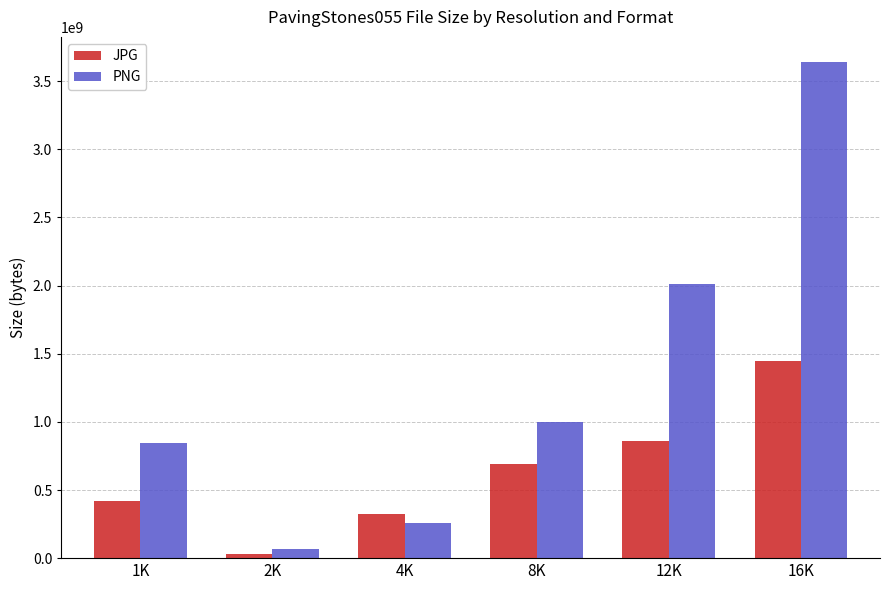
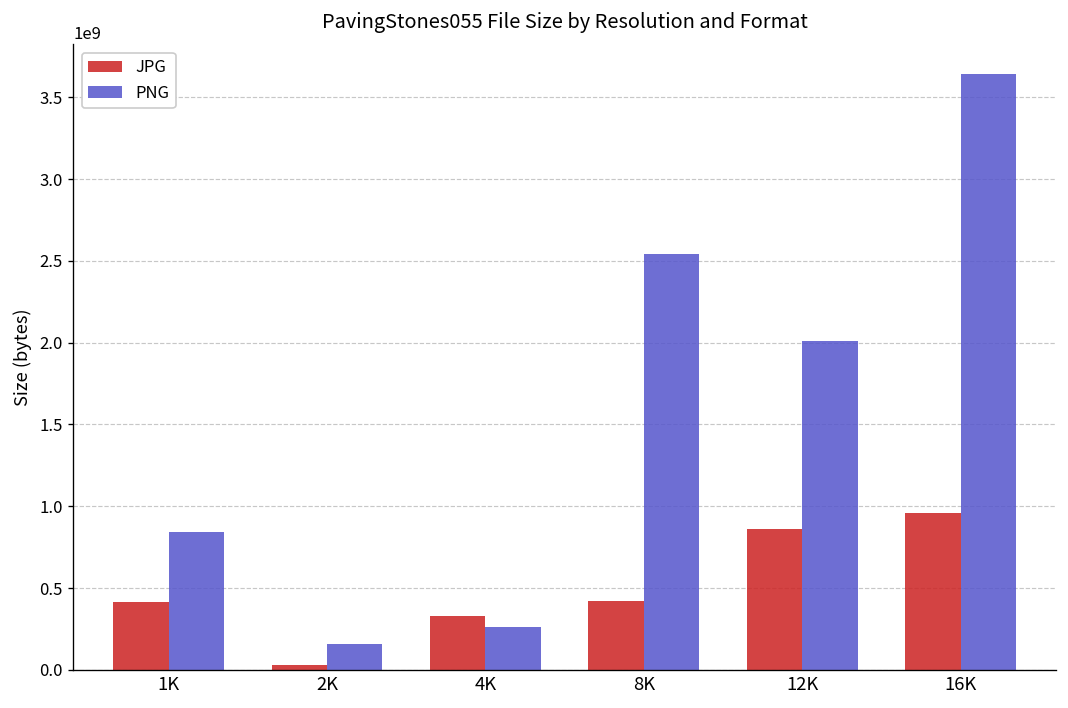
  {
    "JPG": {
      "1K": 420000000,
      "2K": 30000000,
      "4K": 330000000,
-     "8K": 690000000,
+     "8K": 420000000,
      "12K": 860000000,
-     "16K": 1450000000
+     "16K": 960000000
    },
    "PNG": {
      "1K": 840000000,
-     "2K": 70000000,
+     "2K": 160000000,
      "4K": 260000000,
-     "8K": 1000000000,
+     "8K": 2540000000,
      "12K": 2010000000,
      "16K": 3640000000
    }
  }
